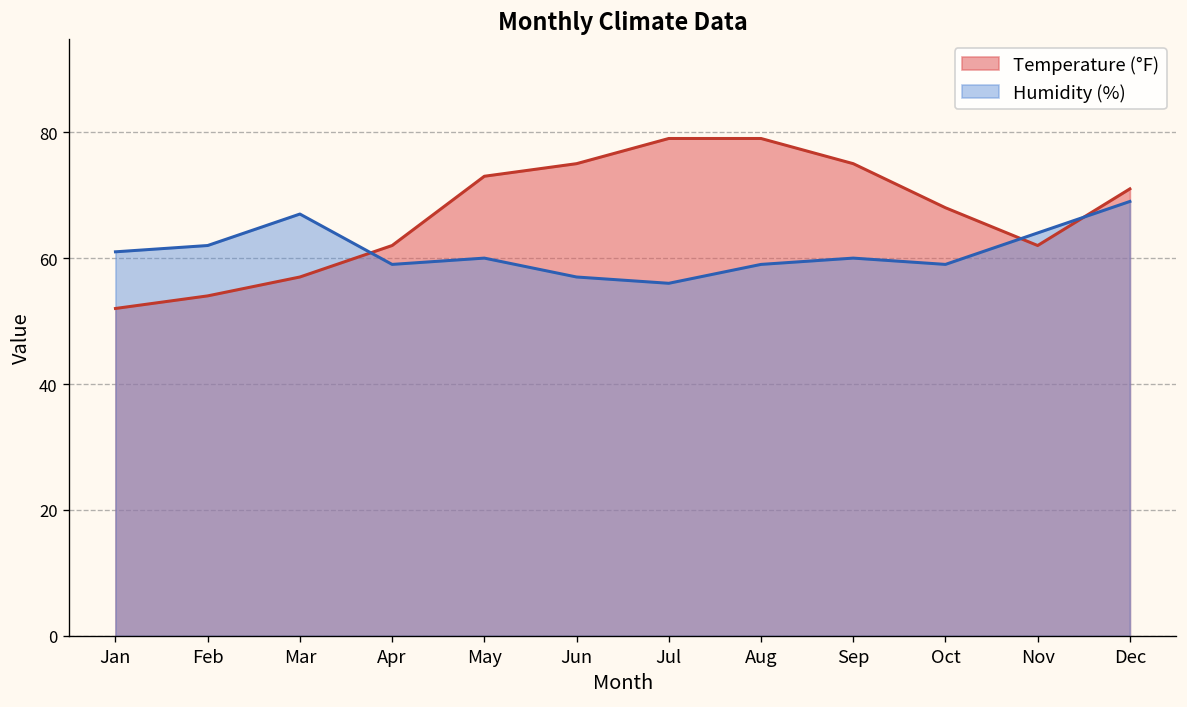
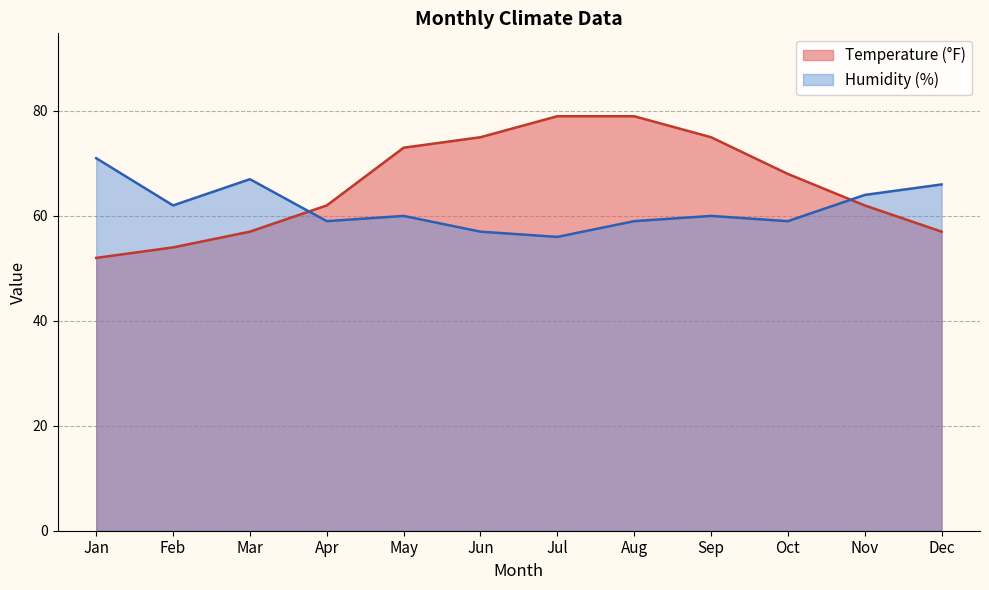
  {
    "Temperature (°F)": {
      "Jan": 52,
      "Feb": 54,
      "Mar": 57,
      "Apr": 62,
      "May": 73,
      "Jun": 75,
      "Jul": 79,
      "Aug": 79,
      "Sep": 75,
      "Oct": 68,
      "Nov": 62,
-     "Dec": 71
+     "Dec": 57
    },
    "Humidity (%)": {
-     "Jan": 61,
+     "Jan": 71,
      "Feb": 62,
      "Mar": 67,
      "Apr": 59,
      "May": 60,
      "Jun": 57,
      "Jul": 56,
      "Aug": 59,
      "Sep": 60,
      "Oct": 59,
      "Nov": 64,
-     "Dec": 69
+     "Dec": 66
    }
  }
